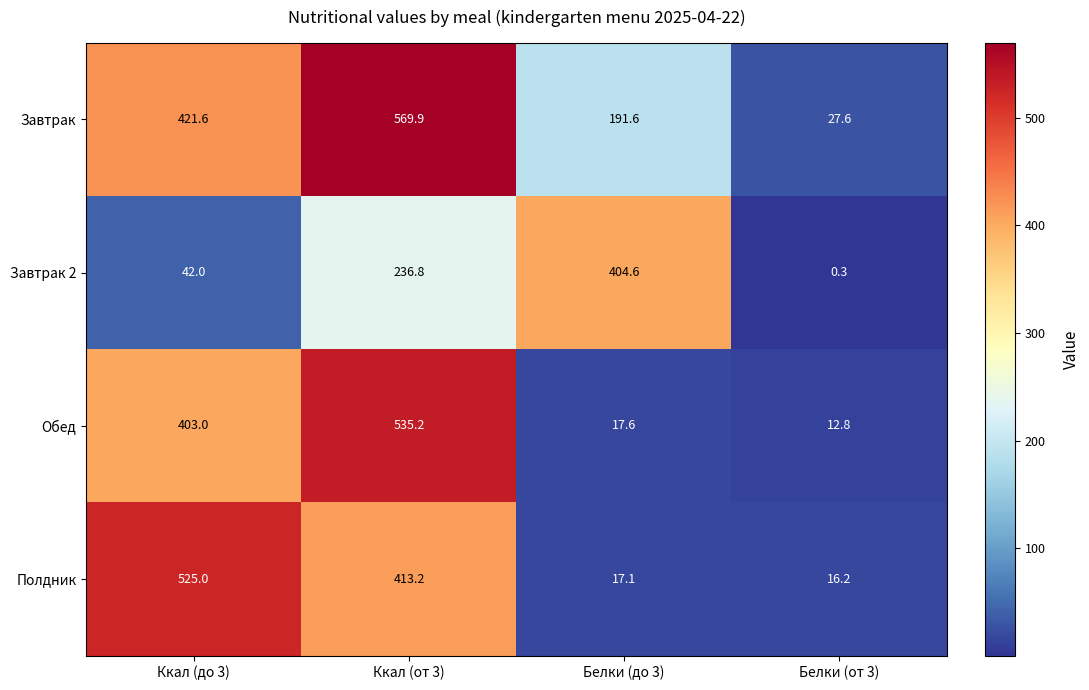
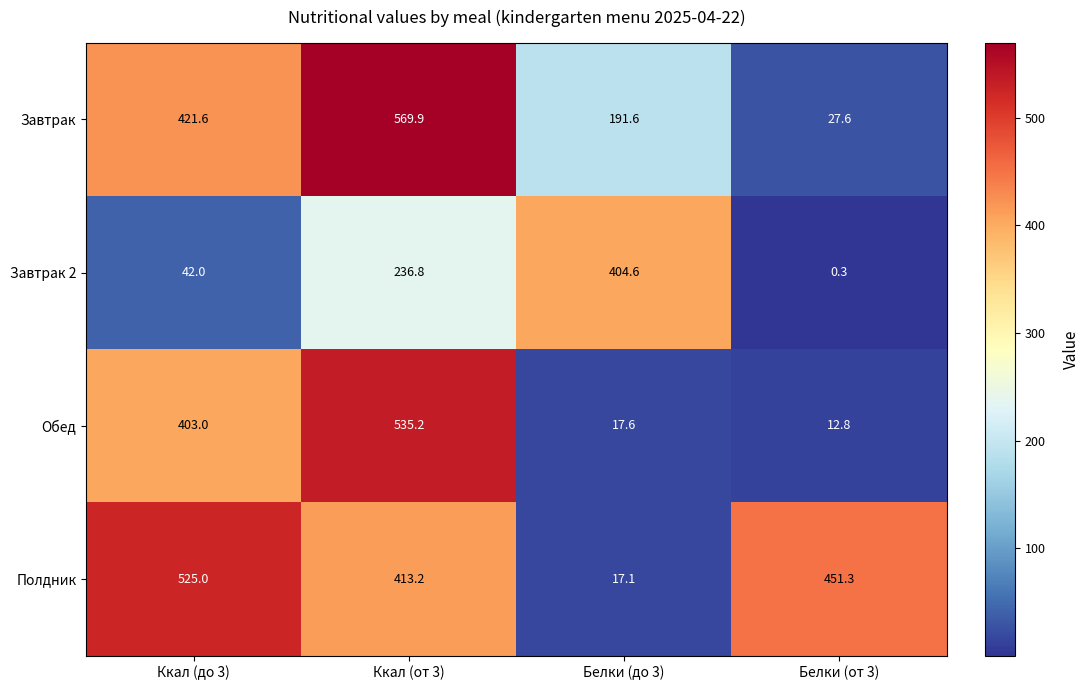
  {
    "Завтрак": {
      "Ккал (до 3)": 421.6,
      "Ккал (от 3)": 569.9,
      "Белки (до 3)": 191.6,
      "Белки (от 3)": 27.6
    },
    "Завтрак 2": {
      "Ккал (до 3)": 42.0,
      "Ккал (от 3)": 236.8,
      "Белки (до 3)": 404.6,
      "Белки (от 3)": 0.3
    },
    "Обед": {
      "Ккал (до 3)": 403.0,
      "Ккал (от 3)": 535.2,
      "Белки (до 3)": 17.6,
      "Белки (от 3)": 12.8
    },
    "Полдник": {
      "Ккал (до 3)": 525.0,
      "Ккал (от 3)": 413.2,
      "Белки (до 3)": 17.1,
-     "Белки (от 3)": 16.2
+     "Белки (от 3)": 451.3
    }
  }
